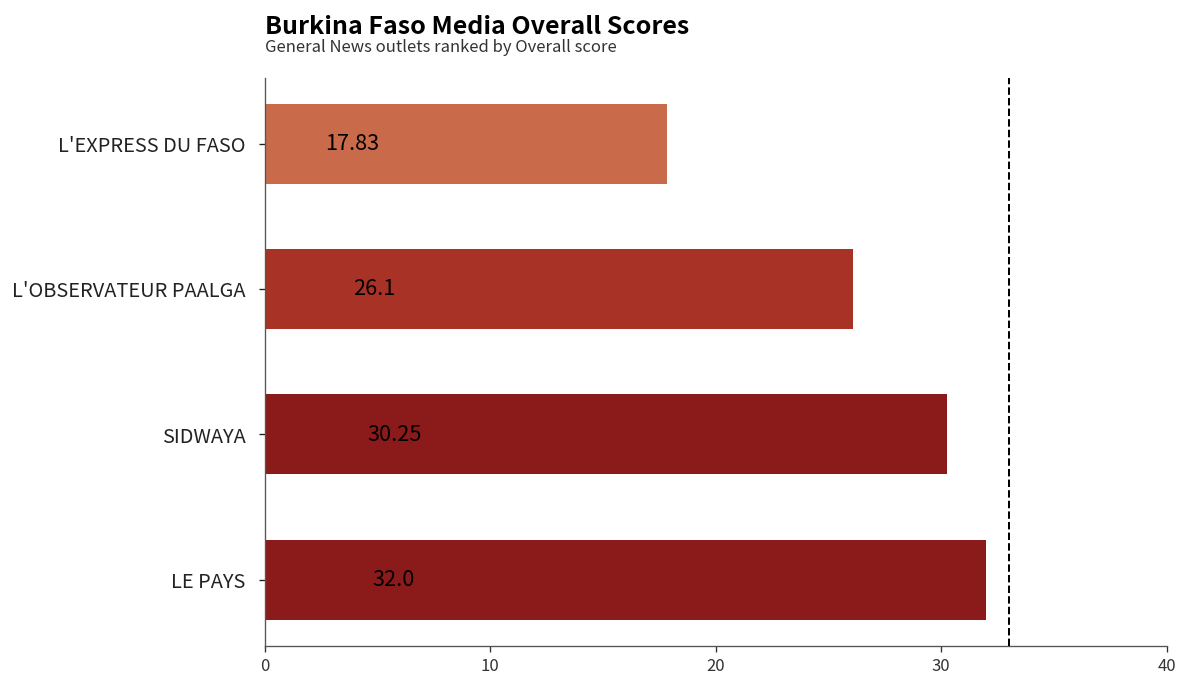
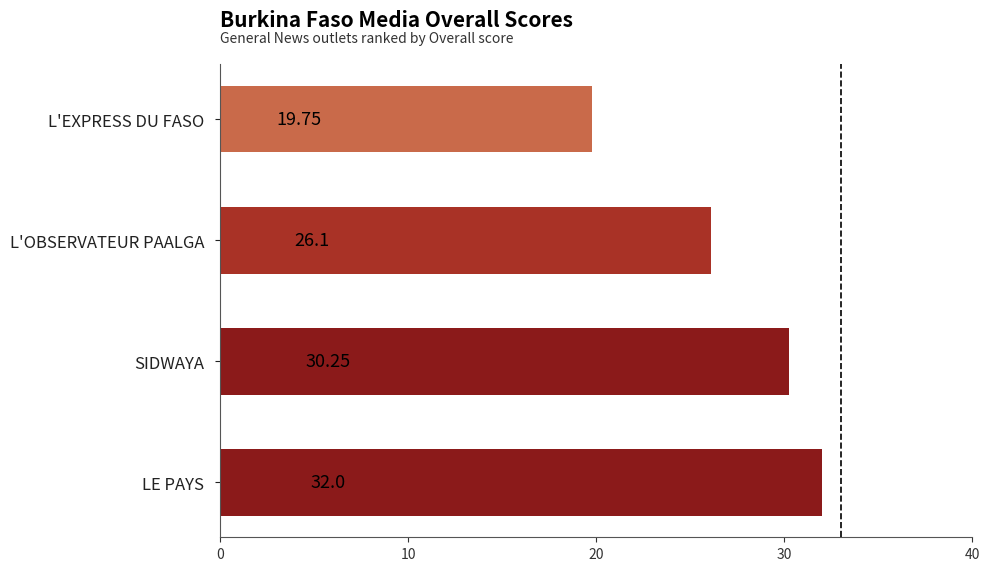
  {
-   "L'EXPRESS DU FASO": 17.83,
+   "L'EXPRESS DU FASO": 19.75,
    "L'OBSERVATEUR PAALGA": 26.1,
    "SIDWAYA": 30.25,
    "LE PAYS": 32.0
  }
